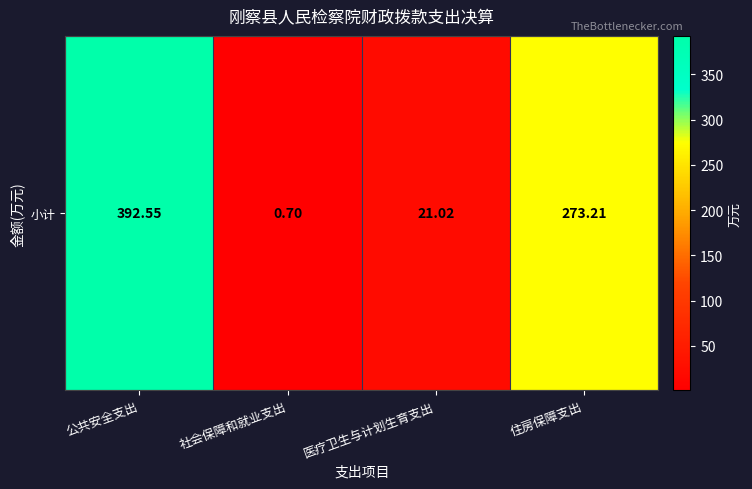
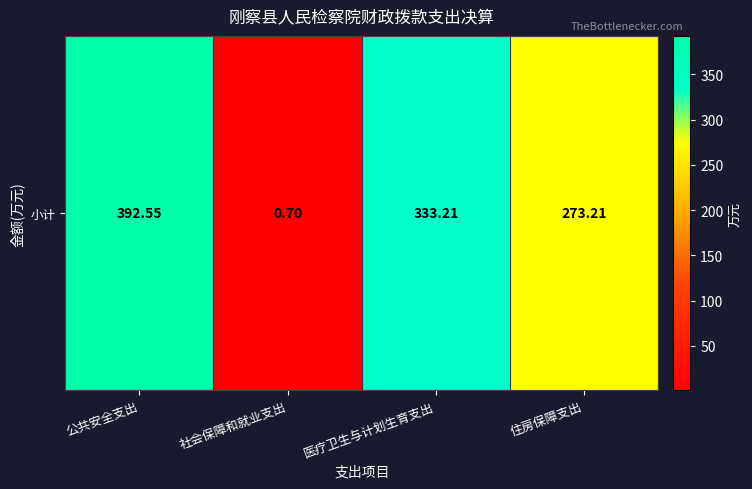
  {
    "小计": {
      "公共安全支出": 392.55,
      "社会保障和就业支出": 0.70,
-     "医疗卫生与计划生育支出": 21.02,
+     "医疗卫生与计划生育支出": 333.21,
      "住房保障支出": 273.21
    }
  }
